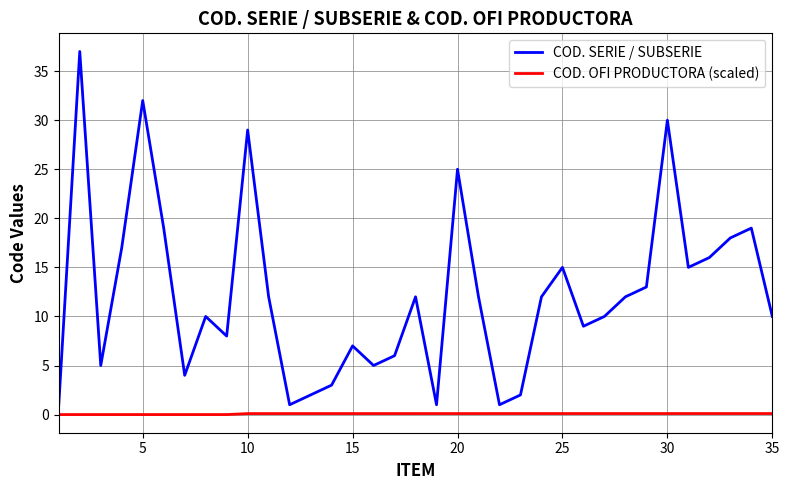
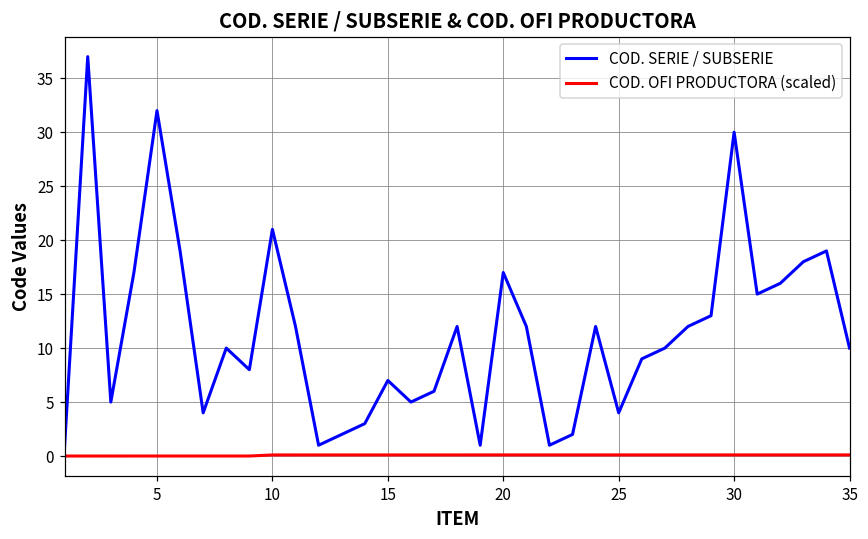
  {
    "COD. SERIE / SUBSERIE": {
      "5": 32,
-     "10": 29,
+     "10": 21,
      "15": 7,
-     "20": 25,
-     "25": 15,
+     "20": 17,
+     "25": 4,
      "30": 30,
      "35": 10
    },
    "COD. OFI PRODUCTORA (scaled)": {
      "5": 0,
      "10": 0,
      "15": 0,
      "20": 0,
      "25": 0,
      "30": 0,
      "35": 0
    }
  }
